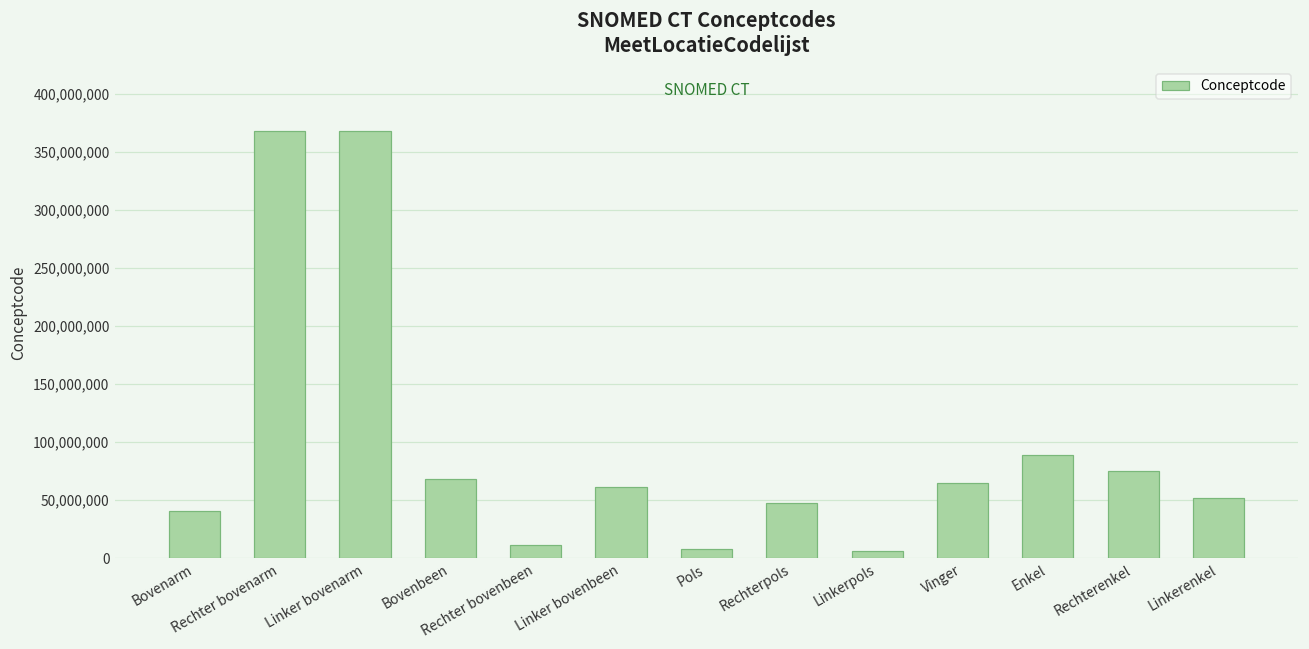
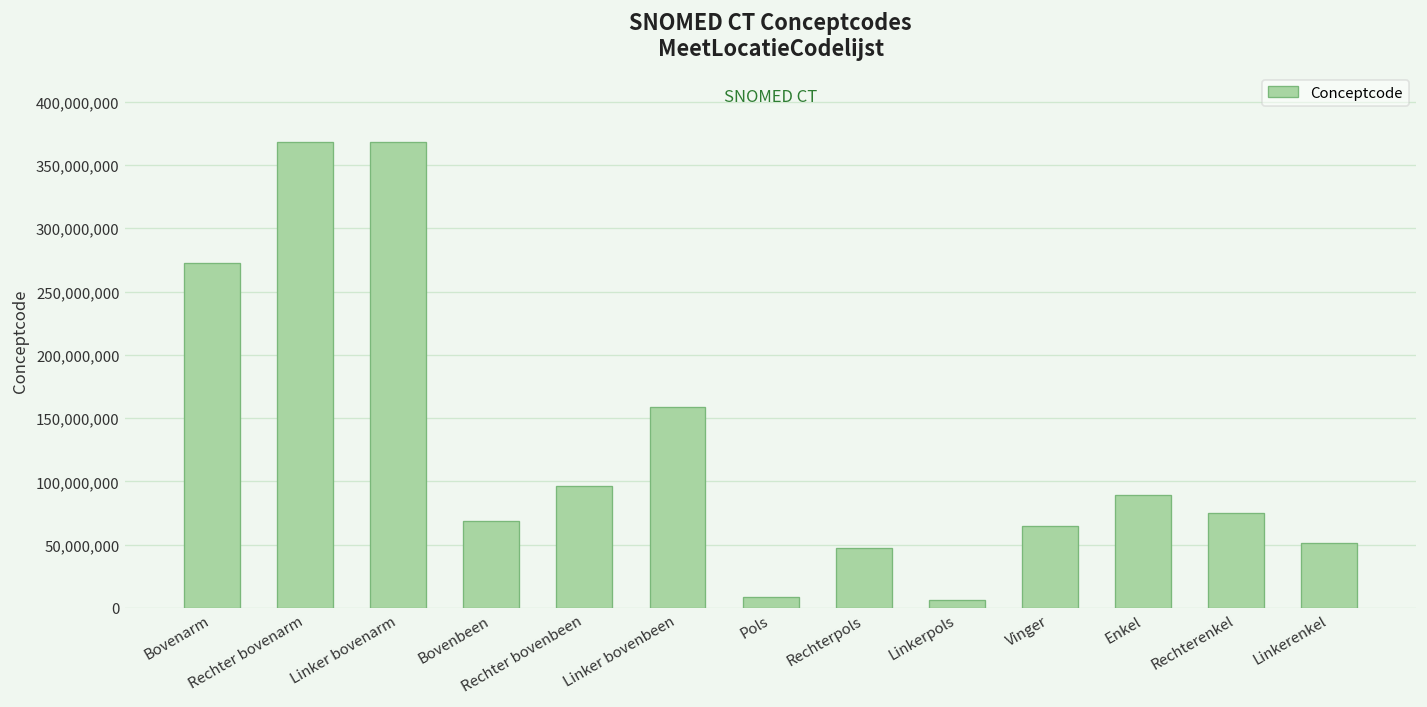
  {
-   "Bovenarm": "41,000,000",
+   "Bovenarm": "273,000,000",
    "Rechter bovenarm": "368,000,000",
    "Linker bovenarm": "368,000,000",
    "Bovenbeen": "68,000,000",
-   "Rechter bovenbeen": "11,000,000",
-   "Linker bovenbeen": "61,000,000",
+   "Rechter bovenbeen": "96,000,000",
+   "Linker bovenbeen": "159,000,000",
    "Pols": "8,000,000",
    "Rechterpols": "47,000,000",
    "Linkerpols": "6,000,000",
    "Vinger": "65,000,000",
    "Enkel": "89,000,000",
    "Rechterenkel": "75,000,000",
    "Linkerenkel": "52,000,000"
  }
